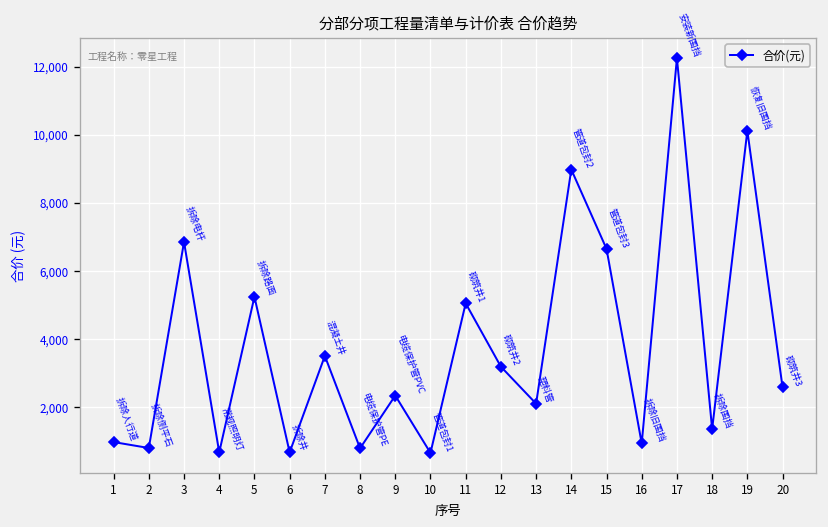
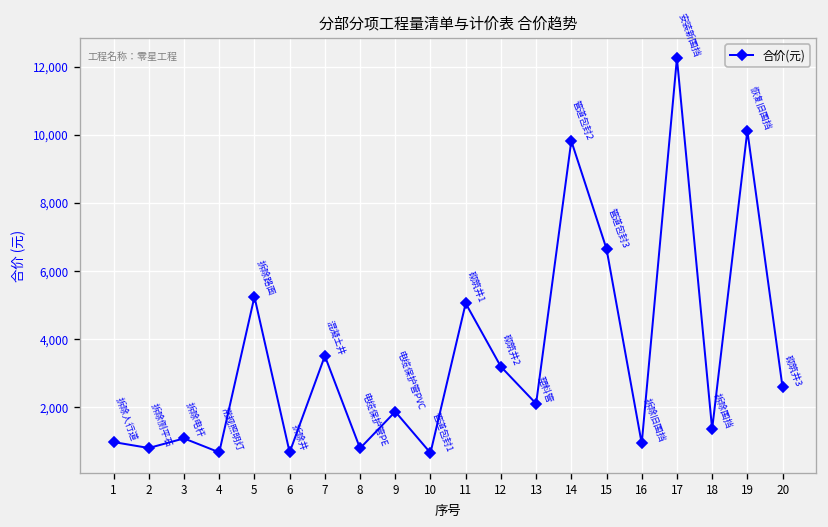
  {
    "1": "1,000",
    "2": "800",
-   "3": "6,900",
+   "3": "1,100",
    "4": "700",
    "5": "5,200",
    "6": "700",
    "7": "3,500",
    "8": "800",
-   "9": "2,300",
+   "9": "1,900",
    "10": "700",
    "11": "5,100",
    "12": "3,200",
    "13": "2,100",
-   "14": "9,000",
+   "14": "9,800",
    "15": "6,700",
    "16": "900",
    "17": "12,300",
    "18": "1,400",
    "19": "10,100",
    "20": "2,600"
  }
